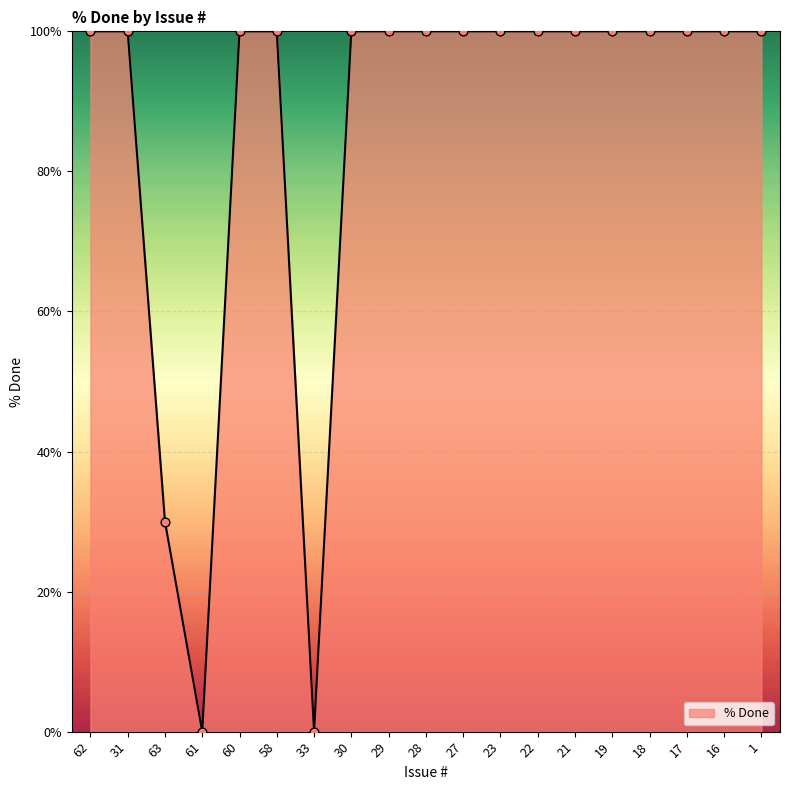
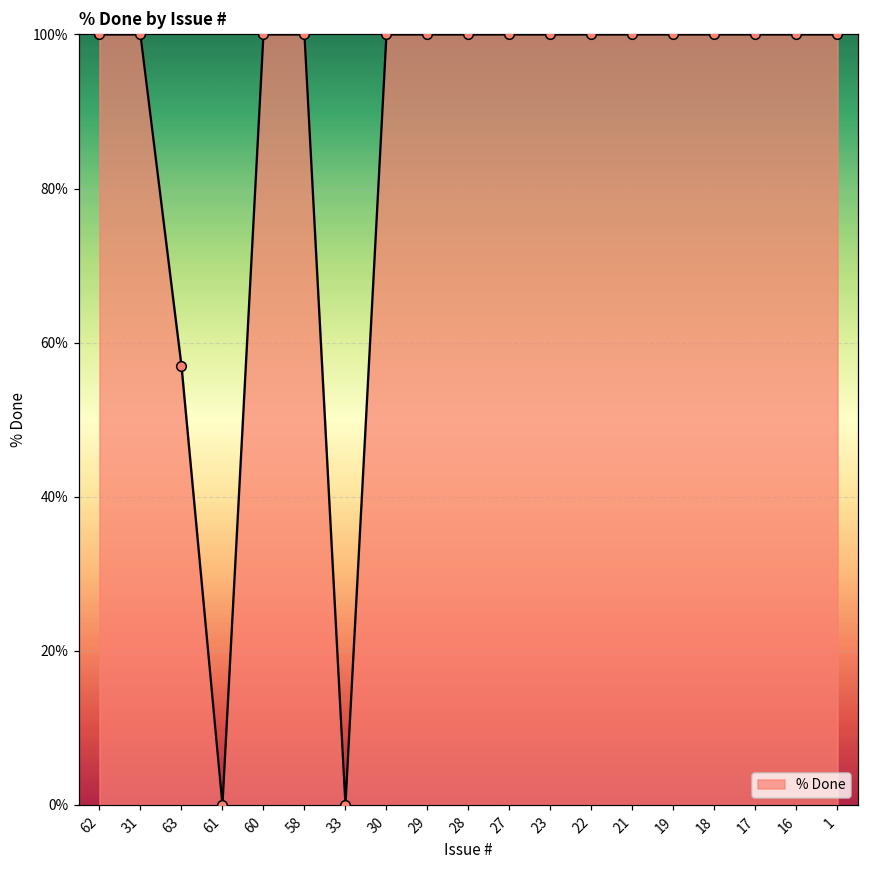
  {
    "62": "100%",
    "31": "100%",
-   "63": "30%",
+   "63": "57%",
    "61": "0%",
    "60": "100%",
    "58": "100%",
    "33": "0%",
    "30": "100%",
    "29": "100%",
    "28": "100%",
    "27": "100%",
    "23": "100%",
    "22": "100%",
    "21": "100%",
    "19": "100%",
    "18": "100%",
    "17": "100%",
    "16": "100%",
    "1": "100%"
  }
